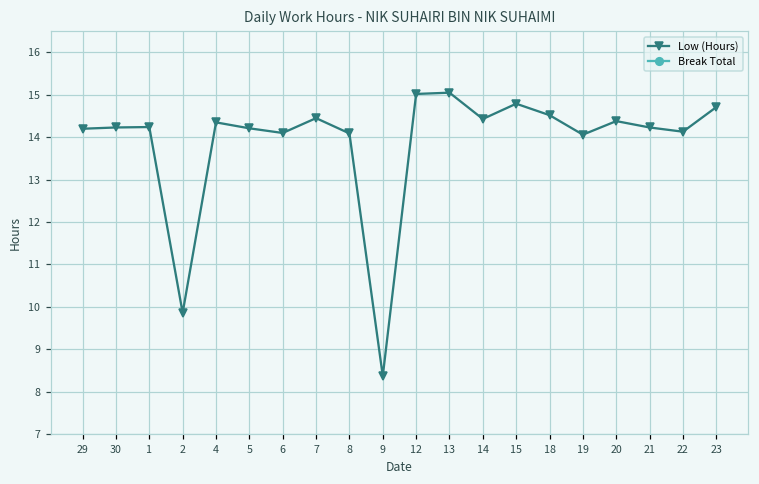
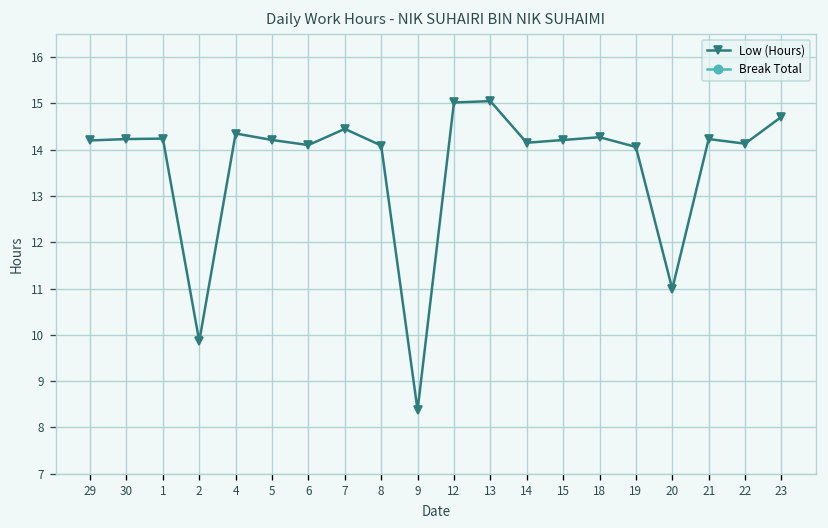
  {
    "Low (Hours)": {
      "29": 14.2,
      "30": 14.2,
      "1": 14.2,
      "2": 9.9,
      "4": 14.4,
      "5": 14.2,
      "6": 14.1,
      "7": 14.5,
      "8": 14.1,
      "9": 8.4,
      "12": 15.0,
      "13": 15.1,
-     "14": 14.4,
-     "15": 14.8,
-     "18": 14.5,
+     "14": 14.2,
+     "15": 14.2,
+     "18": 14.3,
      "19": 14.1,
-     "20": 14.4,
+     "20": 11.0,
      "21": 14.2,
      "22": 14.1,
      "23": 14.7
    }
  }
